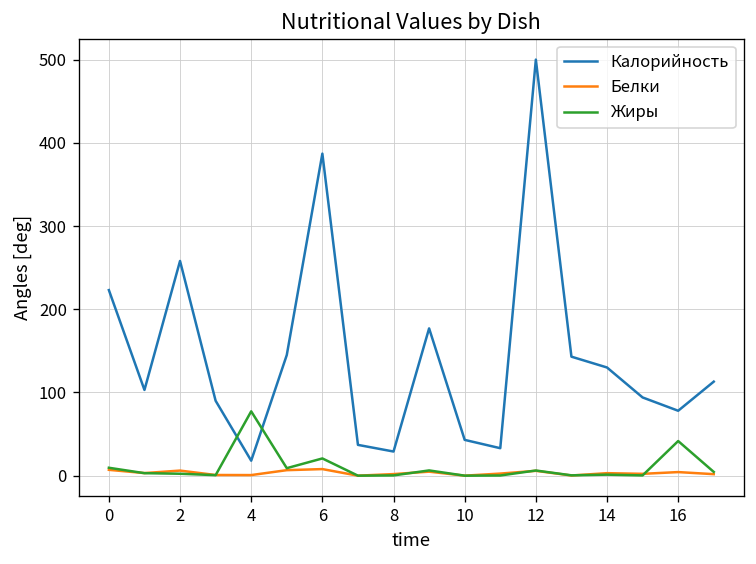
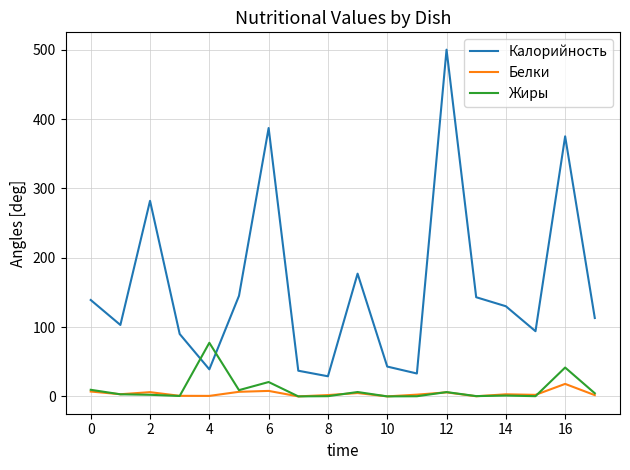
  {
    "Калорийность": {
-     "0": 220,
-     "2": 260,
-     "4": 20,
+     "0": 140,
+     "2": 280,
+     "4": 40,
      "6": 390,
      "8": 30,
      "10": 40,
      "12": 500,
      "14": 130,
-     "16": 80
+     "16": 380
    },
    "Белки": {
      "2": 10,
      "4": 0,
      "6": 10,
-     "16": 0
+     "16": 20
    },
    "Жиры": {
      "2": 0,
      "4": 80,
      "6": 20,
      "16": 40
    }
  }
